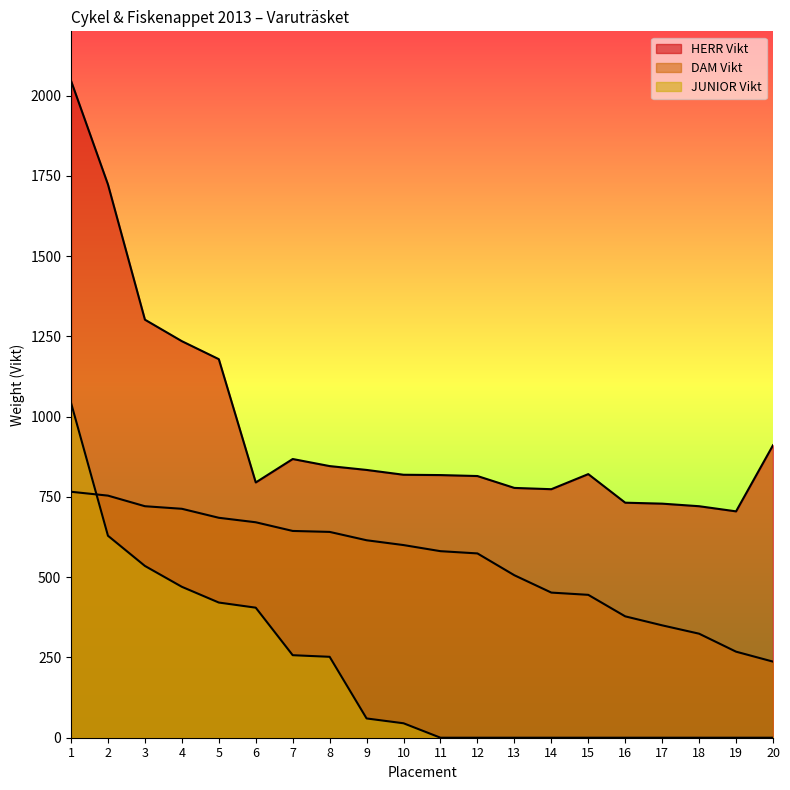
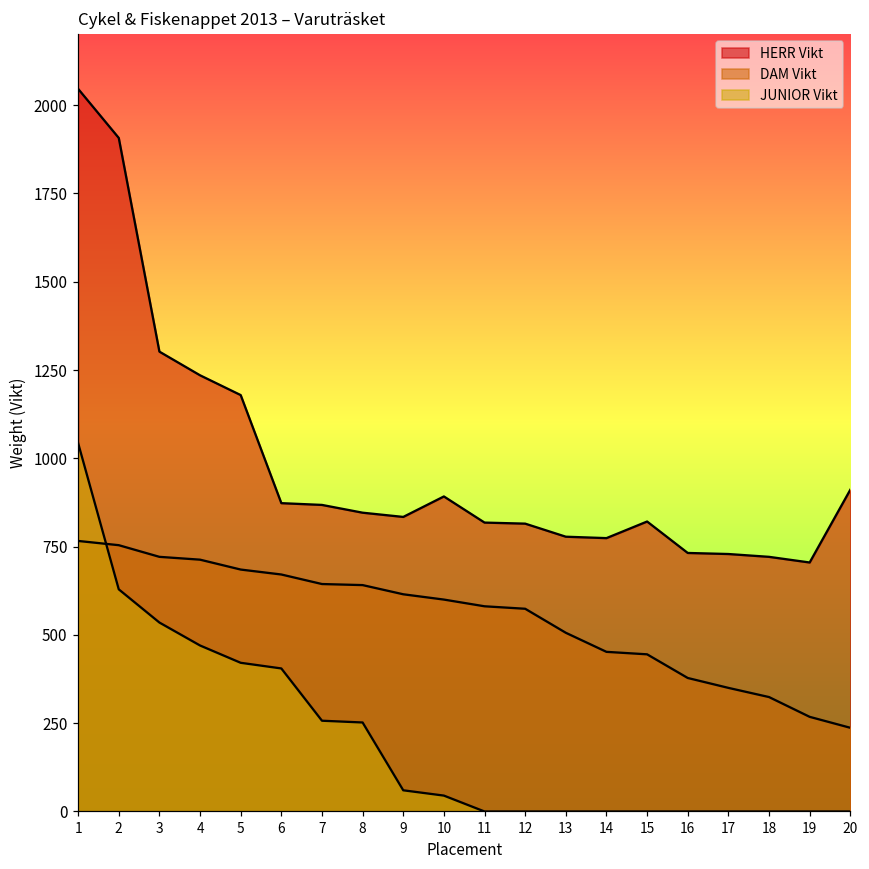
  {
    "HERR Vikt": {
      "1": 2050,
-     "2": 1720,
+     "2": 1910,
      "3": 1300,
      "4": 1240,
      "5": 1180,
-     "6": 800,
+     "6": 870,
      "7": 870,
      "8": 850,
      "9": 830,
-     "10": 820,
+     "10": 890,
      "11": 820,
      "12": 820,
      "13": 780,
      "14": 770,
      "15": 820,
      "16": 730,
      "17": 730,
      "18": 720,
      "19": 710,
      "20": 910
    }
  }
